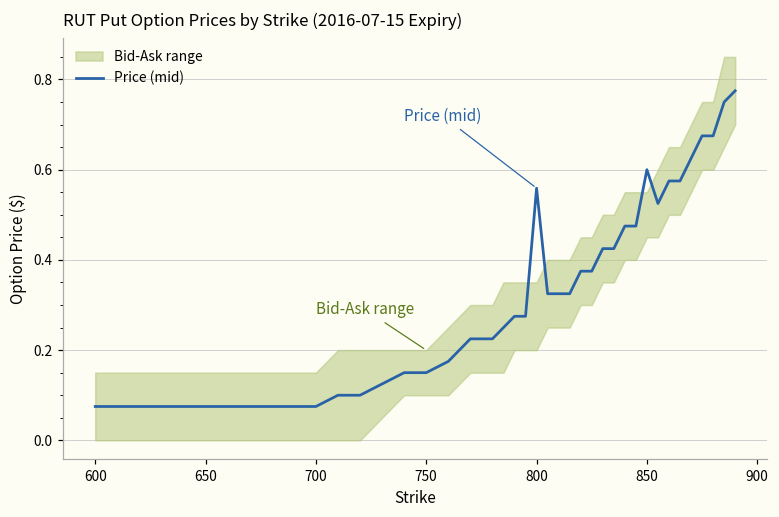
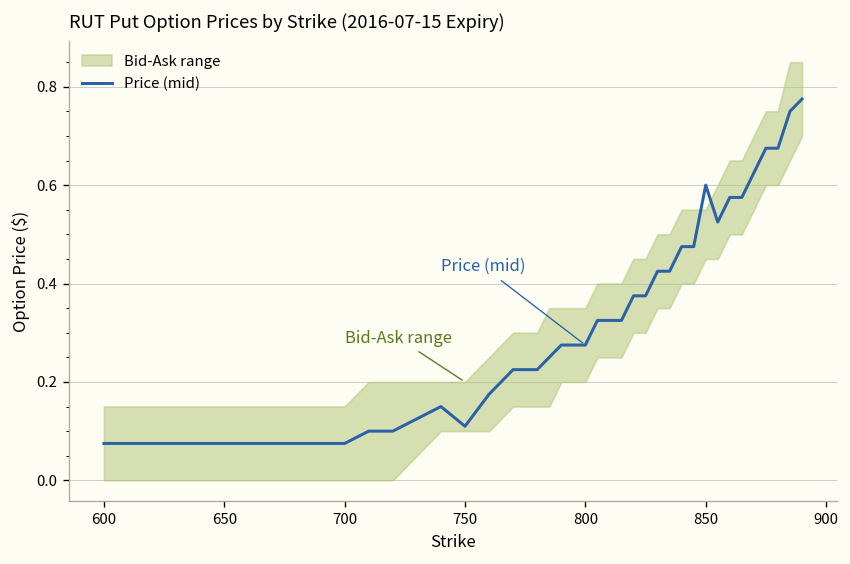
  {
    "Price (mid)": {
      "600": 0.08,
      "700": 0.08,
-     "750": 0.15,
-     "800": 0.56,
+     "750": 0.11,
+     "800": 0.28,
      "850": 0.60
    }
  }
